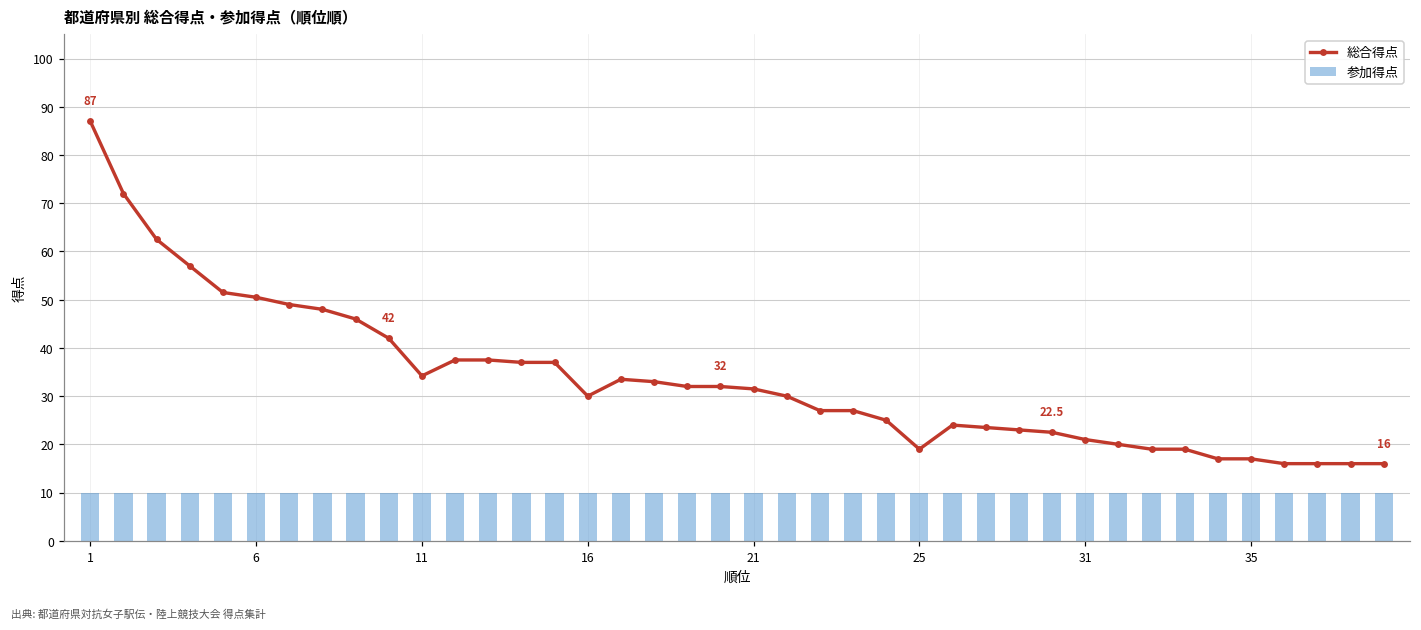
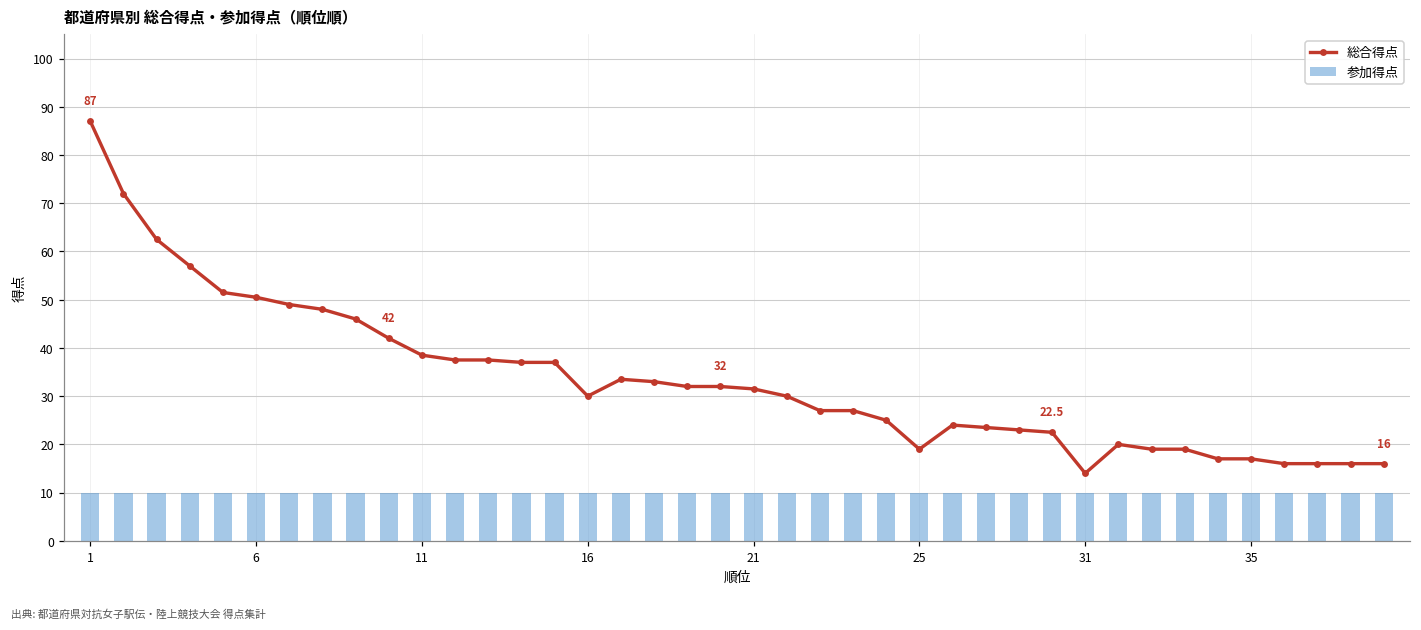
  {
    "参加得点": {
      "1": 10,
      "6": 10,
      "11": 10,
      "16": 10,
      "21": 10,
      "25": 10,
      "31": 10,
      "35": 10
    },
    "総合得点": {
      "6": 51,
-     "11": 34,
+     "11": 39,
      "16": 30,
      "25": 19,
-     "31": 21,
+     "31": 14,
      "35": 17
    }
  }
